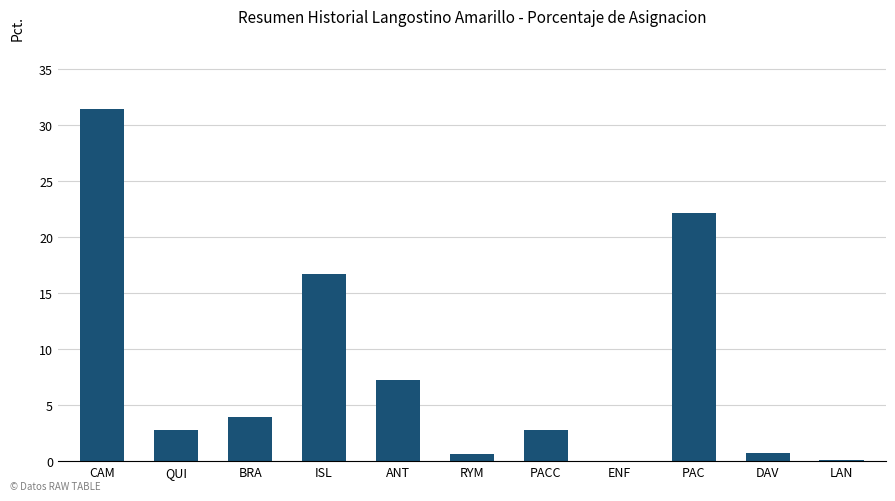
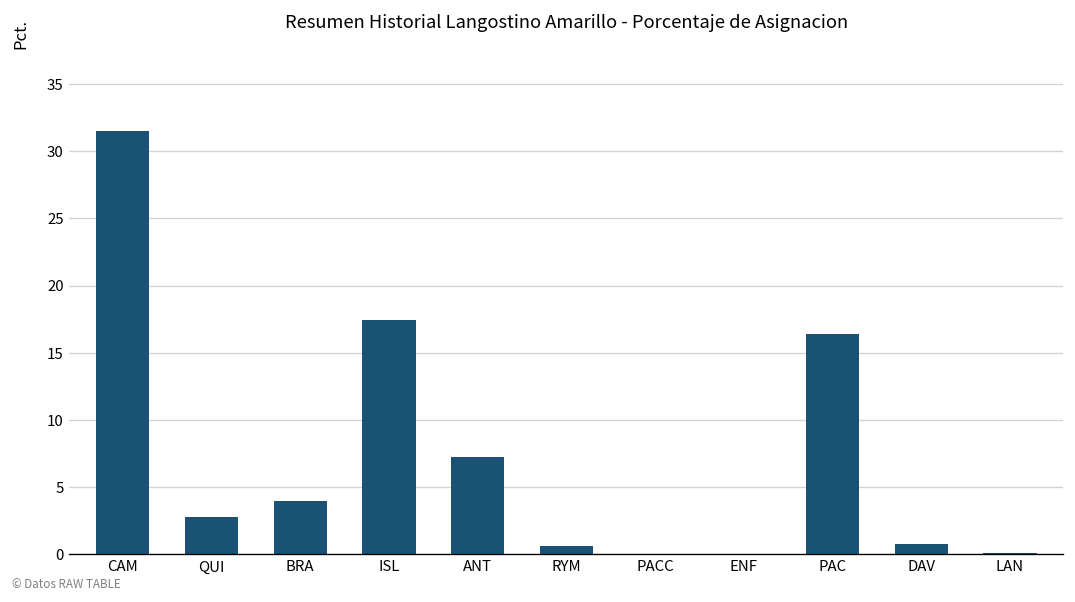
  {
    "CAM": 31.5,
    "QUI": 2.7,
    "BRA": 4.0,
-   "ISL": 16.7,
+   "ISL": 17.5,
    "ANT": 7.2,
    "RYM": 0.6,
-   "PACC": 2.8,
-   "PAC": 22.2,
+   "PACC": 0.0,
+   "PAC": 16.4,
    "DAV": 0.8
  }
